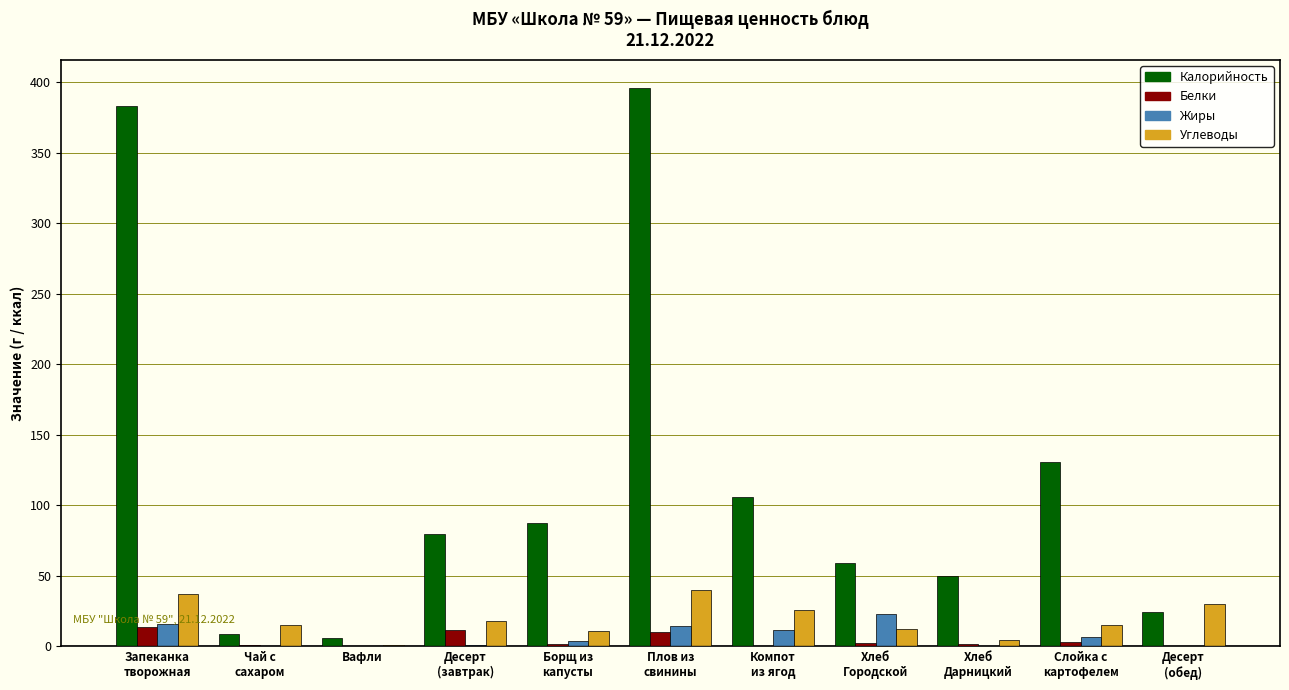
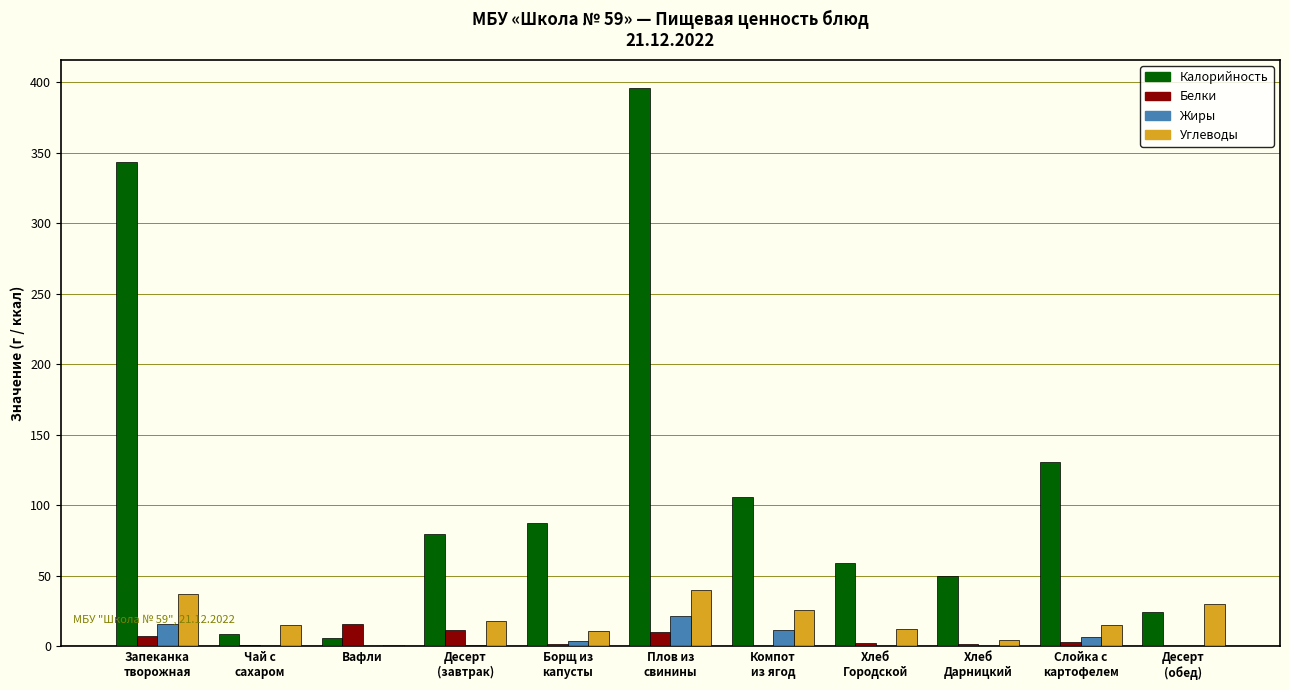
  {
    "Калорийность": {
-     "Запеканка творожная": 383,
+     "Запеканка творожная": 343,
      "Чай с сахаром": 9,
      "Вафли": 6,
      "Десерт (завтрак)": 80,
      "Борщ из капусты": 87,
      "Плов из свинины": 396,
      "Компот из ягод": 106,
      "Хлеб Городской": 59,
      "Хлеб Дарницкий": 50,
      "Слойка с картофелем": 131,
      "Десерт (обед)": 24
    },
    "Белки": {
-     "Запеканка творожная": 14,
-     "Вафли": 0,
+     "Запеканка творожная": 7,
+     "Вафли": 16,
      "Десерт (завтрак)": 12,
      "Плов из свинины": 10,
      "Хлеб Городской": 2,
      "Слойка с картофелем": 3
    },
    "Жиры": {
      "Борщ из капусты": 4,
-     "Плов из свинины": 14,
+     "Плов из свинины": 22,
      "Компот из ягод": 11,
-     "Хлеб Городской": 23,
+     "Хлеб Городской": 0,
      "Слойка с картофелем": 6
    },
    "Углеводы": {
      "Запеканка творожная": 37,
      "Чай с сахаром": 15,
      "Десерт (завтрак)": 18,
      "Борщ из капусты": 11,
      "Плов из свинины": 40,
      "Компот из ягод": 26,
      "Хлеб Городской": 12,
      "Хлеб Дарницкий": 4,
      "Слойка с картофелем": 15,
      "Десерт (обед)": 30
    }
  }
